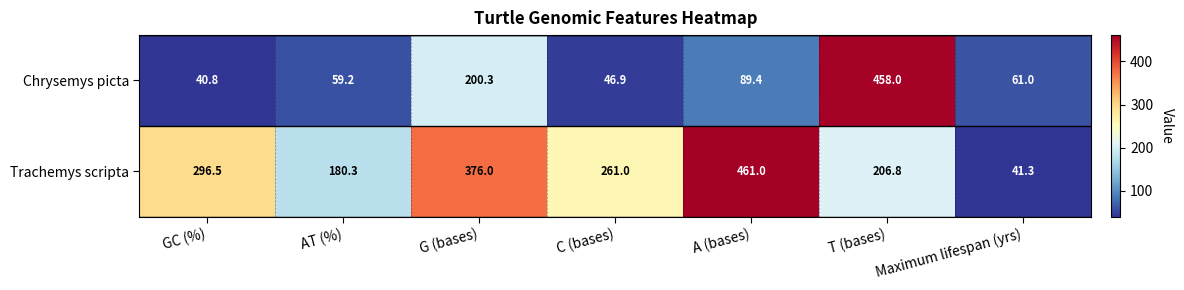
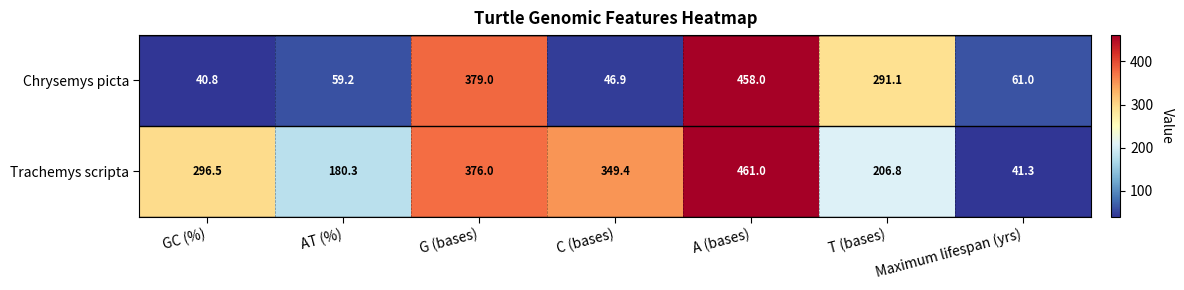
  {
    "Chrysemys picta": {
      "GC (%)": 40.8,
      "AT (%)": 59.2,
-     "G (bases)": 200.3,
+     "G (bases)": 379.0,
      "C (bases)": 46.9,
-     "A (bases)": 89.4,
-     "T (bases)": 458.0,
+     "A (bases)": 458.0,
+     "T (bases)": 291.1,
      "Maximum lifespan (yrs)": 61.0
    },
    "Trachemys scripta": {
      "GC (%)": 296.5,
      "AT (%)": 180.3,
      "G (bases)": 376.0,
-     "C (bases)": 261.0,
+     "C (bases)": 349.4,
      "A (bases)": 461.0,
      "T (bases)": 206.8,
      "Maximum lifespan (yrs)": 41.3
    }
  }
